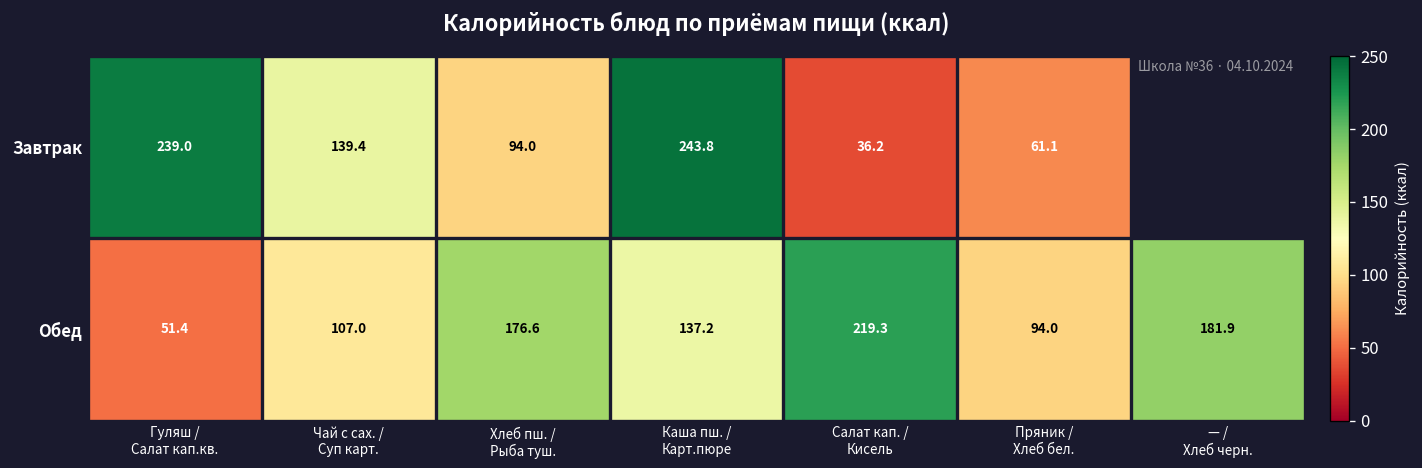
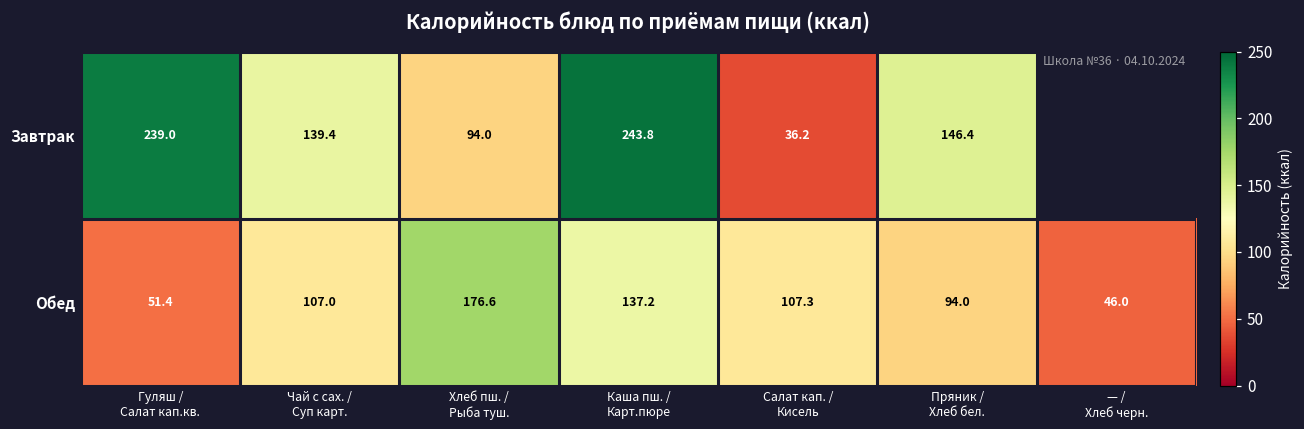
  {
    "Завтрак": {
      "Гуляш / Салат кап.кв.": 239.0,
      "Чай с сах. / Суп карт.": 139.4,
      "Хлеб пш. / Рыба туш.": 94.0,
      "Каша пш. / Карт.пюре": 243.8,
      "Салат кап. / Кисель": 36.2,
-     "Пряник / Хлеб бел.": 61.1
+     "Пряник / Хлеб бел.": 146.4
    },
    "Обед": {
      "Гуляш / Салат кап.кв.": 51.4,
      "Чай с сах. / Суп карт.": 107.0,
      "Хлеб пш. / Рыба туш.": 176.6,
      "Каша пш. / Карт.пюре": 137.2,
-     "Салат кап. / Кисель": 219.3,
+     "Салат кап. / Кисель": 107.3,
      "Пряник / Хлеб бел.": 94.0,
-     "— / Хлеб черн.": 181.9
+     "— / Хлеб черн.": 46.0
    }
  }
